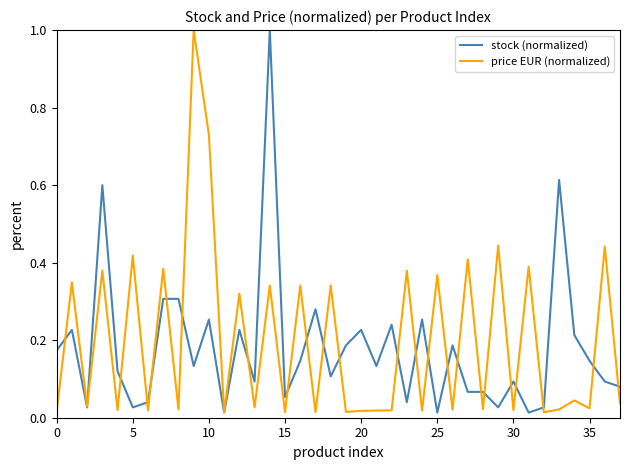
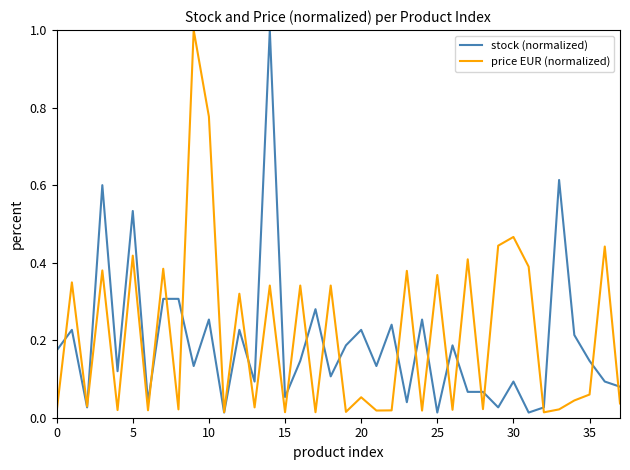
  {
    "stock (normalized)": {
      "0": 0.17,
-     "5": 0.03,
+     "5": 0.53,
      "10": 0.25,
      "15": 0.05,
      "20": 0.23,
      "25": 0.01,
      "30": 0.09,
      "35": 0.15
    },
    "price EUR (normalized)": {
      "0": 0.02,
      "5": 0.42,
-     "10": 0.73,
+     "10": 0.78,
      "15": 0.01,
-     "20": 0.02,
+     "20": 0.05,
      "25": 0.37,
-     "30": 0.02,
-     "35": 0.02
+     "30": 0.47,
+     "35": 0.06
    }
  }
